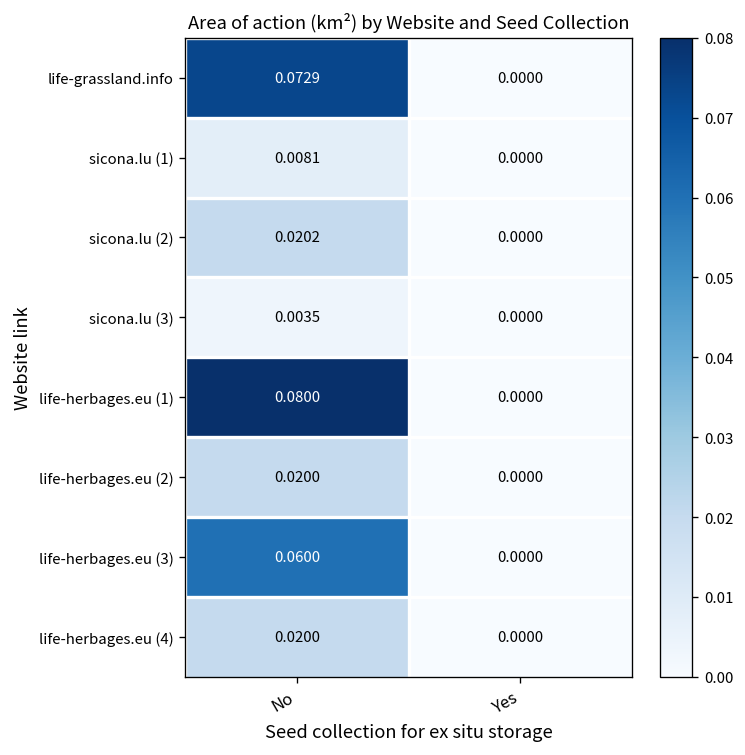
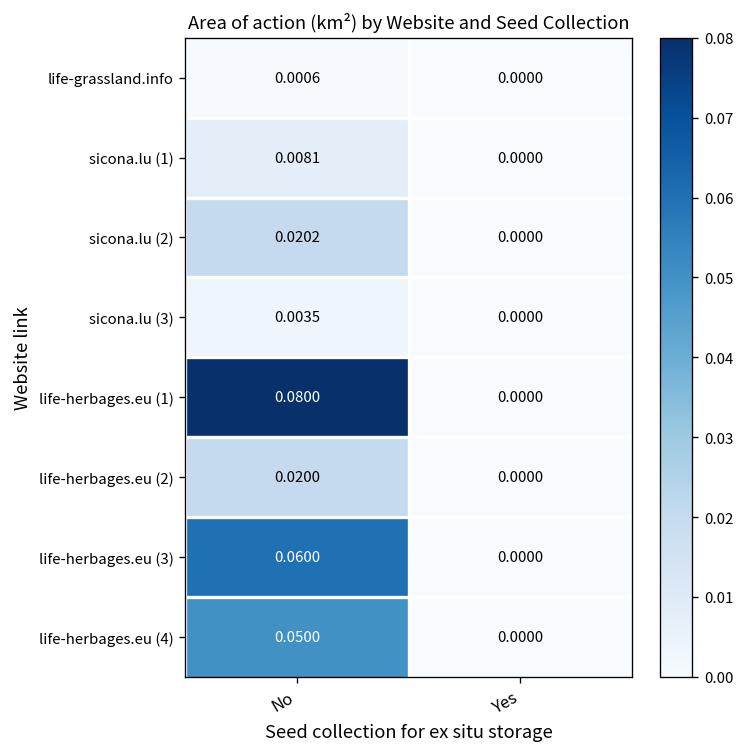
  {
    "life-grassland.info": {
-     "No": 0.0729,
+     "No": 0.0006,
      "Yes": 0.0000
    },
    "sicona.lu (1)": {
      "No": 0.0081,
      "Yes": 0.0000
    },
    "sicona.lu (2)": {
      "No": 0.0202,
      "Yes": 0.0000
    },
    "sicona.lu (3)": {
      "No": 0.0035,
      "Yes": 0.0000
    },
    "life-herbages.eu (1)": {
      "No": 0.0800,
      "Yes": 0.0000
    },
    "life-herbages.eu (2)": {
      "No": 0.0200,
      "Yes": 0.0000
    },
    "life-herbages.eu (3)": {
      "No": 0.0600,
      "Yes": 0.0000
    },
    "life-herbages.eu (4)": {
-     "No": 0.0200,
+     "No": 0.0500,
      "Yes": 0.0000
    }
  }
